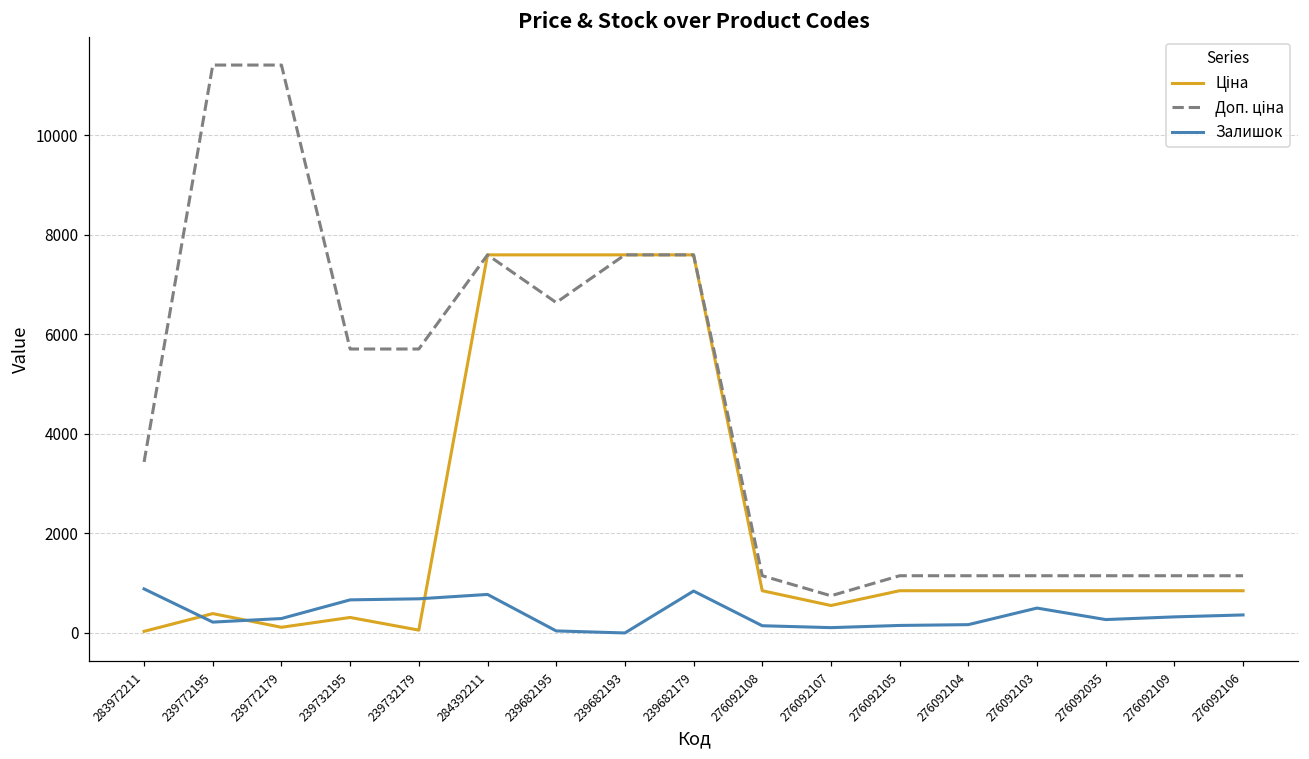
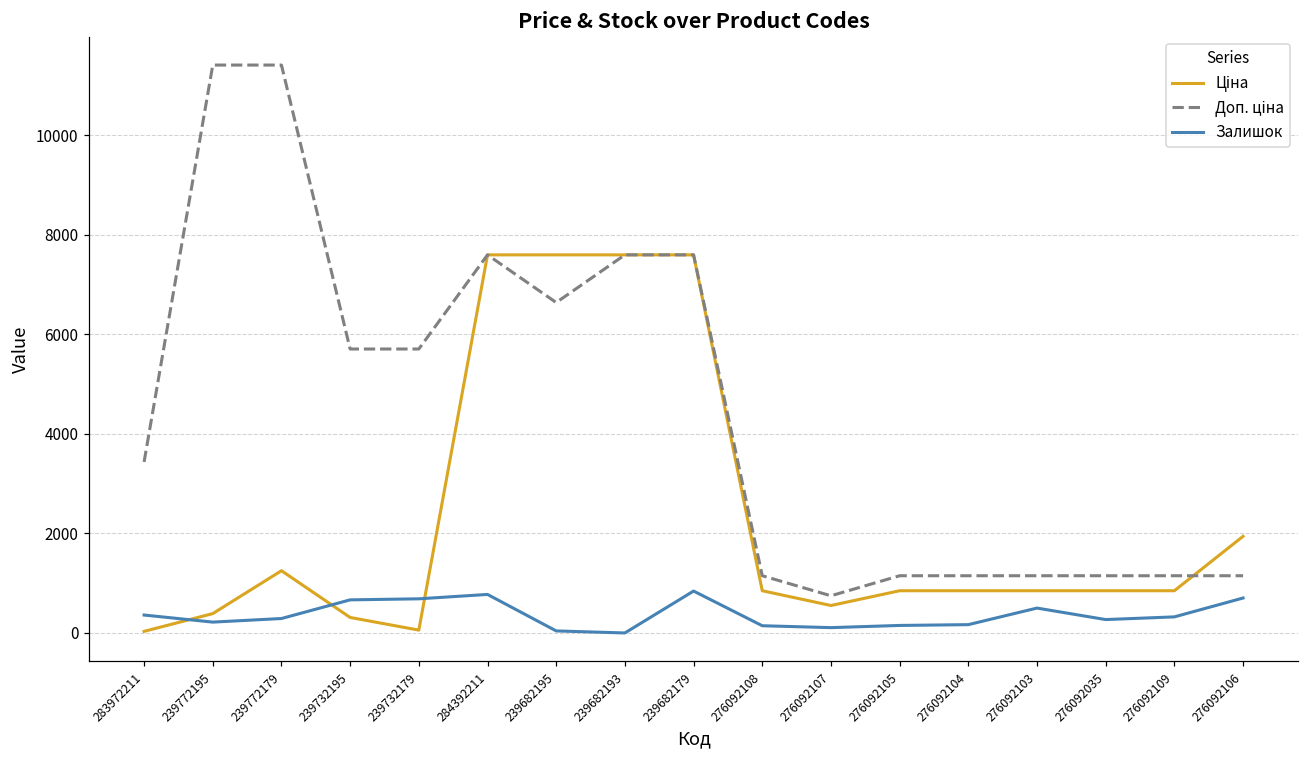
  {
    "Ціна": {
      "283972211": 0,
      "239772195": 400,
-     "239772179": 100,
+     "239772179": 1300,
      "239732195": 300,
      "239732179": 100,
      "239682195": 7600,
      "276092108": 800,
      "276092107": 600,
      "276092105": 800,
      "276092104": 800,
      "276092103": 800,
      "276092035": 800,
      "276092109": 800,
-     "276092106": 800
+     "276092106": 1900
    },
    "Доп. ціна": {
      "283972211": 3400,
      "239772195": 11400,
      "239772179": 11400,
      "239732195": 5700,
      "239732179": 5700,
      "239682195": 6600,
      "276092108": 1100,
      "276092107": 700,
      "276092105": 1100,
      "276092104": 1100,
      "276092103": 1100,
      "276092035": 1100,
      "276092109": 1100,
      "276092106": 1100
    },
    "Залишок": {
-     "283972211": 900,
+     "283972211": 400,
      "239772195": 200,
      "239772179": 300,
      "239732195": 700,
      "239732179": 700,
      "284392211": 800,
      "239682195": 0,
      "239682193": 0,
      "239682179": 800,
      "276092108": 100,
      "276092107": 100,
      "276092105": 200,
      "276092104": 200,
      "276092103": 500,
      "276092035": 300,
      "276092109": 300,
-     "276092106": 400
+     "276092106": 700
    }
  }
